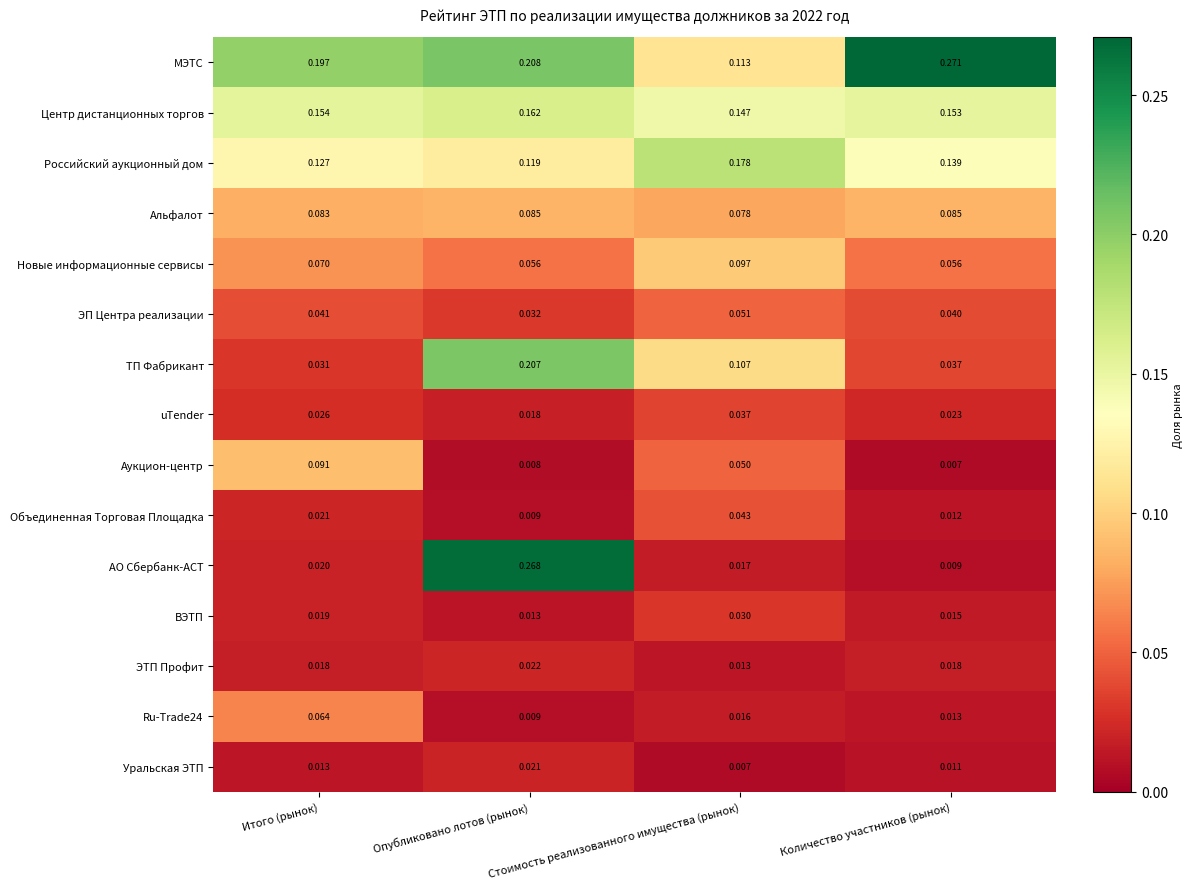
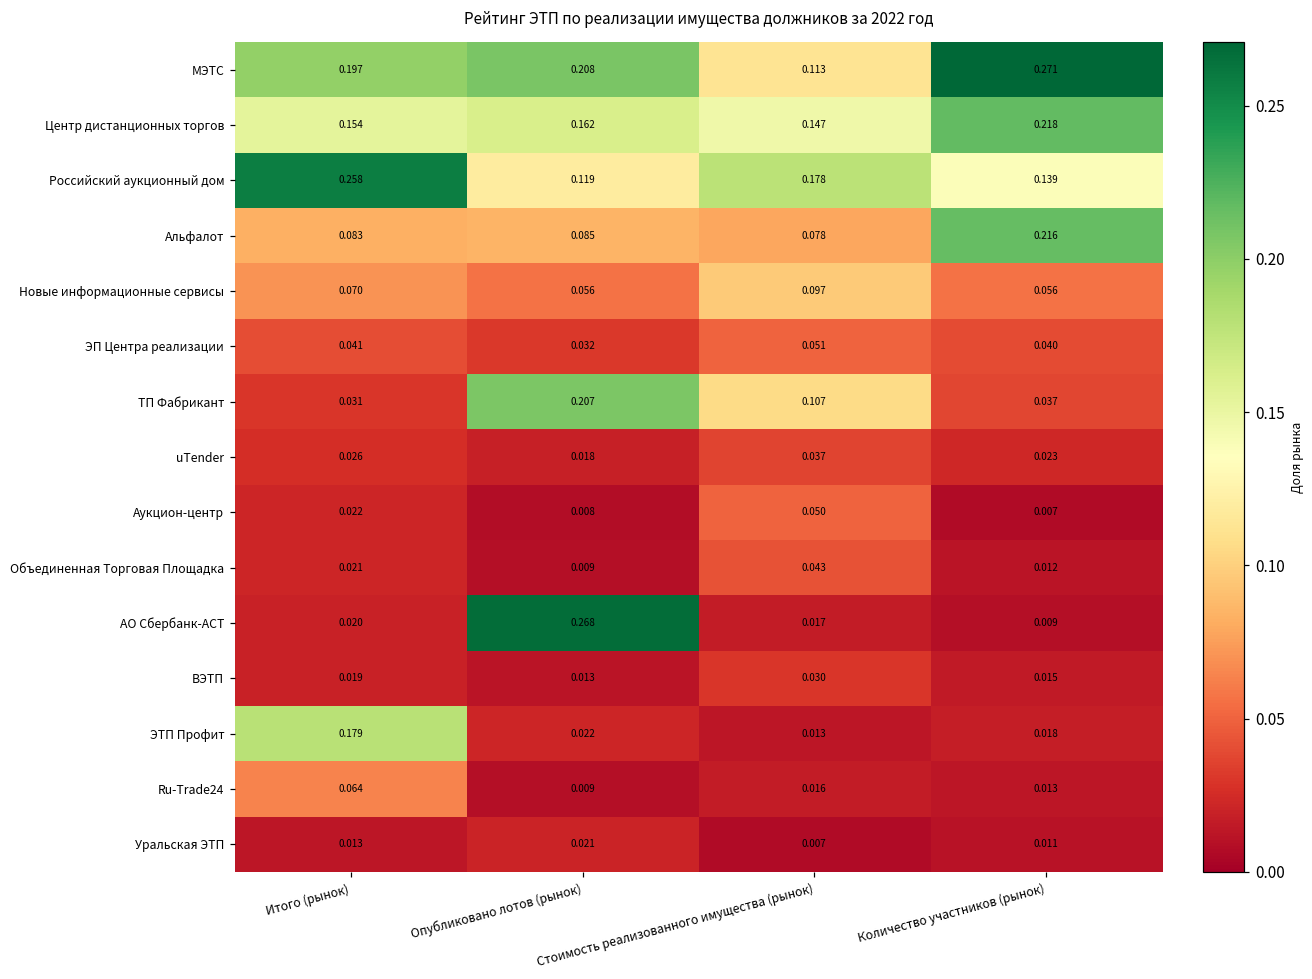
  {
    "МЭТС": {
      "Итого (рынок)": 0.197,
      "Опубликовано лотов (рынок)": 0.208,
      "Стоимость реализованного имущества (рынок)": 0.113,
      "Количество участников (рынок)": 0.271
    },
    "Центр дистанционных торгов": {
      "Итого (рынок)": 0.154,
      "Опубликовано лотов (рынок)": 0.162,
      "Стоимость реализованного имущества (рынок)": 0.147,
-     "Количество участников (рынок)": 0.153
+     "Количество участников (рынок)": 0.218
    },
    "Российский аукционный дом": {
-     "Итого (рынок)": 0.127,
+     "Итого (рынок)": 0.258,
      "Опубликовано лотов (рынок)": 0.119,
      "Стоимость реализованного имущества (рынок)": 0.178,
      "Количество участников (рынок)": 0.139
    },
    "Альфалот": {
      "Итого (рынок)": 0.083,
      "Опубликовано лотов (рынок)": 0.085,
      "Стоимость реализованного имущества (рынок)": 0.078,
-     "Количество участников (рынок)": 0.085
+     "Количество участников (рынок)": 0.216
    },
    "Новые информационные сервисы": {
      "Итого (рынок)": 0.070,
      "Опубликовано лотов (рынок)": 0.056,
      "Стоимость реализованного имущества (рынок)": 0.097,
      "Количество участников (рынок)": 0.056
    },
    "ЭП Центра реализации": {
      "Итого (рынок)": 0.041,
      "Опубликовано лотов (рынок)": 0.032,
      "Стоимость реализованного имущества (рынок)": 0.051,
      "Количество участников (рынок)": 0.040
    },
    "ТП Фабрикант": {
      "Итого (рынок)": 0.031,
      "Опубликовано лотов (рынок)": 0.207,
      "Стоимость реализованного имущества (рынок)": 0.107,
      "Количество участников (рынок)": 0.037
    },
    "uTender": {
      "Итого (рынок)": 0.026,
      "Опубликовано лотов (рынок)": 0.018,
      "Стоимость реализованного имущества (рынок)": 0.037,
      "Количество участников (рынок)": 0.023
    },
    "Аукцион-центр": {
-     "Итого (рынок)": 0.091,
+     "Итого (рынок)": 0.022,
      "Опубликовано лотов (рынок)": 0.008,
      "Стоимость реализованного имущества (рынок)": 0.050,
      "Количество участников (рынок)": 0.007
    },
    "Объединенная Торговая Площадка": {
      "Итого (рынок)": 0.021,
      "Опубликовано лотов (рынок)": 0.009,
      "Стоимость реализованного имущества (рынок)": 0.043,
      "Количество участников (рынок)": 0.012
    },
    "АО Сбербанк-АСТ": {
      "Итого (рынок)": 0.020,
      "Опубликовано лотов (рынок)": 0.268,
      "Стоимость реализованного имущества (рынок)": 0.017,
      "Количество участников (рынок)": 0.009
    },
    "ВЭТП": {
      "Итого (рынок)": 0.019,
      "Опубликовано лотов (рынок)": 0.013,
      "Стоимость реализованного имущества (рынок)": 0.030,
      "Количество участников (рынок)": 0.015
    },
    "ЭТП Профит": {
-     "Итого (рынок)": 0.018,
+     "Итого (рынок)": 0.179,
      "Опубликовано лотов (рынок)": 0.022,
      "Стоимость реализованного имущества (рынок)": 0.013,
      "Количество участников (рынок)": 0.018
    },
    "Ru-Trade24": {
      "Итого (рынок)": 0.064,
      "Опубликовано лотов (рынок)": 0.009,
      "Стоимость реализованного имущества (рынок)": 0.016,
      "Количество участников (рынок)": 0.013
    },
    "Уральская ЭТП": {
      "Итого (рынок)": 0.013,
      "Опубликовано лотов (рынок)": 0.021,
      "Стоимость реализованного имущества (рынок)": 0.007,
      "Количество участников (рынок)": 0.011
    }
  }
